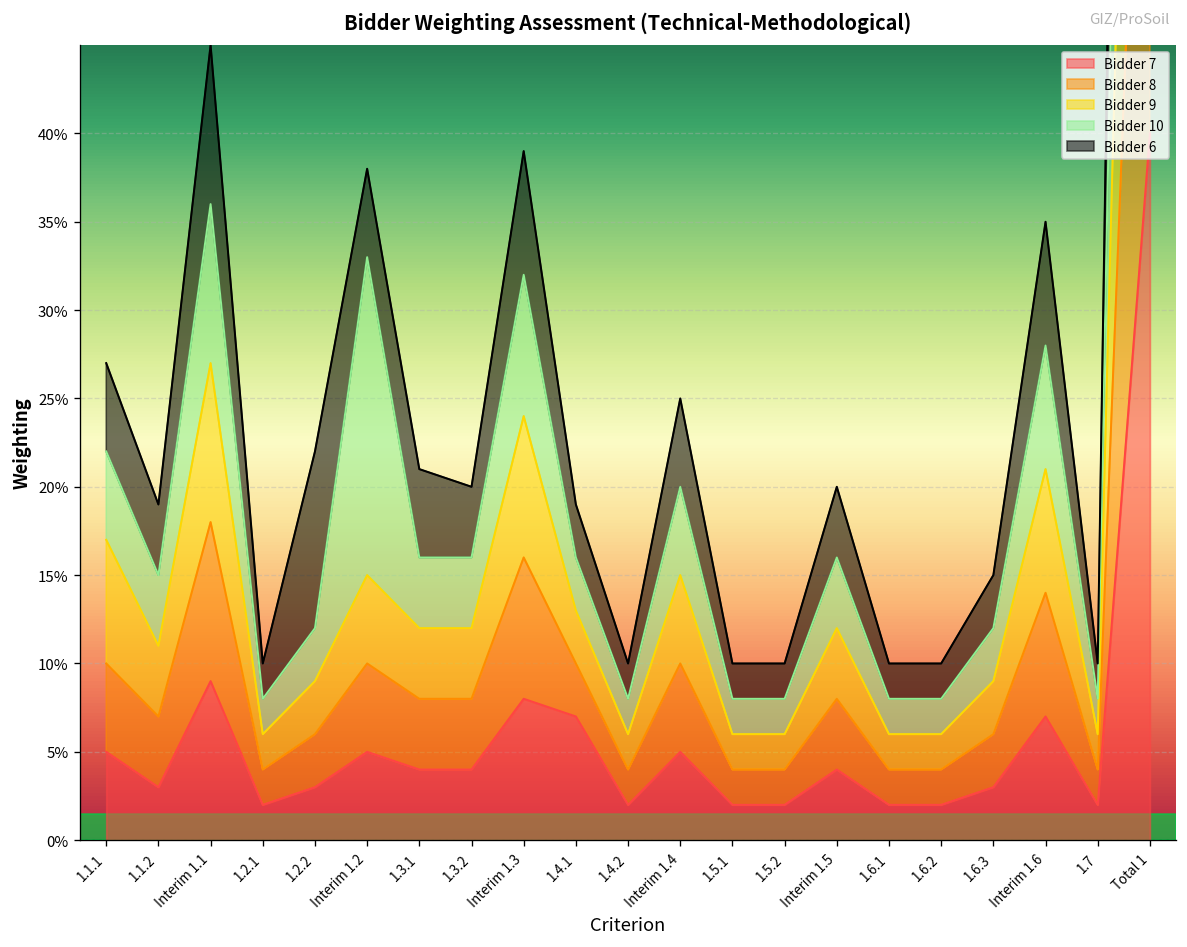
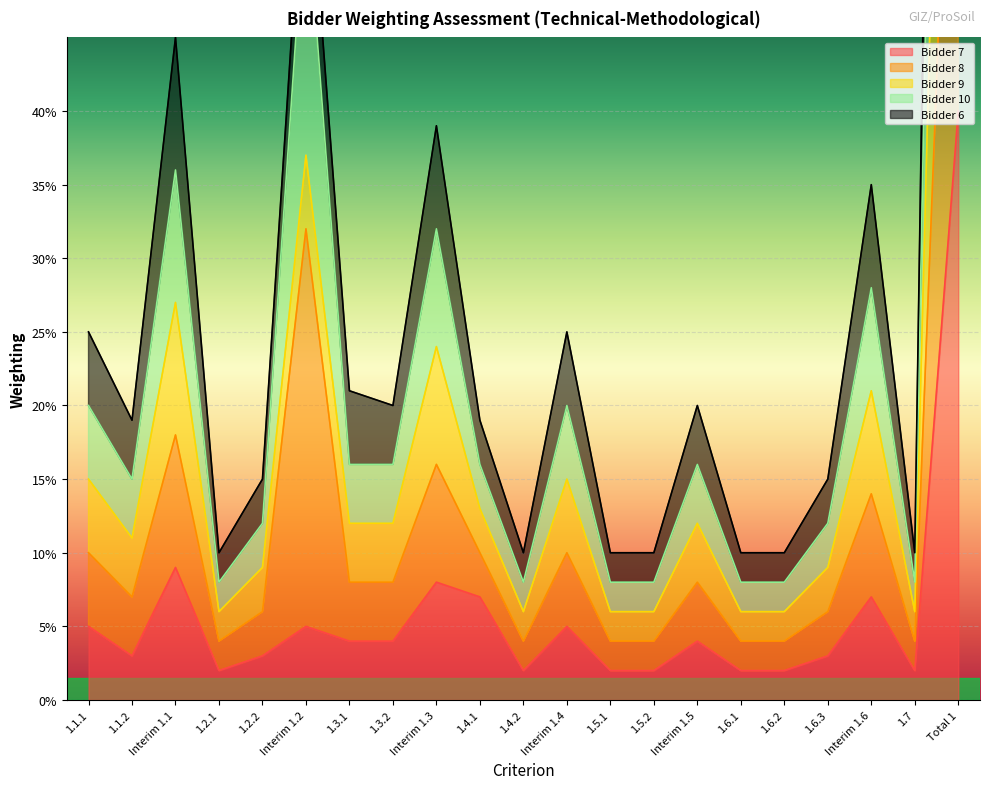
  {
    "Bidder 7": {
      "1.1.1": "5.0%",
      "1.1.2": "3.0%",
      "Interim 1.1": "9.0%",
      "1.2.1": "2.0%",
      "1.2.2": "3.0%",
      "Interim 1.2": "5.0%",
      "1.3.1": "4.0%",
      "1.3.2": "4.0%",
      "Interim 1.3": "8.0%",
      "1.4.1": "7.0%",
      "1.4.2": "2.0%",
      "Interim 1.4": "5.0%",
      "1.5.1": "2.0%",
      "1.5.2": "2.0%",
      "Interim 1.5": "4.0%",
      "1.6.1": "2.0%",
      "1.6.2": "2.0%",
      "1.6.3": "3.0%",
      "Interim 1.6": "7.0%",
      "1.7": "2.0%"
    },
    "Bidder 8": {
      "1.1.1": "5.0%",
      "1.1.2": "4.0%",
      "Interim 1.1": "9.0%",
      "1.2.1": "2.0%",
      "1.2.2": "3.0%",
-     "Interim 1.2": "5.0%",
+     "Interim 1.2": "27.0%",
      "1.3.1": "4.0%",
      "1.3.2": "4.0%",
      "Interim 1.3": "8.0%",
      "1.4.1": "3.0%",
      "1.4.2": "2.0%",
      "Interim 1.4": "5.0%",
      "1.5.1": "2.0%",
      "1.5.2": "2.0%",
      "Interim 1.5": "4.0%",
      "1.6.1": "2.0%",
      "1.6.2": "2.0%",
      "1.6.3": "3.0%",
      "Interim 1.6": "7.0%",
      "1.7": "2.0%"
    },
    "Bidder 9": {
-     "1.1.1": "7.0%",
+     "1.1.1": "5.0%",
      "1.1.2": "4.0%",
      "Interim 1.1": "9.0%",
      "1.2.1": "2.0%",
      "1.2.2": "3.0%",
      "Interim 1.2": "5.0%",
      "1.3.1": "4.0%",
      "1.3.2": "4.0%",
      "Interim 1.3": "8.0%",
      "1.4.1": "3.0%",
      "1.4.2": "2.0%",
      "Interim 1.4": "5.0%",
      "1.5.1": "2.0%",
      "1.5.2": "2.0%",
      "Interim 1.5": "4.0%",
      "1.6.1": "2.0%",
      "1.6.2": "2.0%",
      "1.6.3": "3.0%",
      "Interim 1.6": "7.0%",
      "1.7": "2.0%"
    },
    "Bidder 10": {
      "1.1.1": "5.0%",
      "1.1.2": "4.0%",
      "Interim 1.1": "9.0%",
      "1.2.1": "2.0%",
      "1.2.2": "3.0%",
      "1.3.1": "4.0%",
      "1.3.2": "4.0%",
      "Interim 1.3": "8.0%",
      "1.4.1": "3.0%",
      "1.4.2": "2.0%",
      "Interim 1.4": "5.0%",
      "1.5.1": "2.0%",
      "1.5.2": "2.0%",
      "Interim 1.5": "4.0%",
      "1.6.1": "2.0%",
      "1.6.2": "2.0%",
      "1.6.3": "3.0%",
      "Interim 1.6": "7.0%",
      "1.7": "2.0%"
    },
    "Bidder 6": {
      "1.1.1": "5.0%",
      "1.1.2": "4.0%",
      "Interim 1.1": "9.0%",
      "1.2.1": "2.0%",
-     "1.2.2": "10.0%",
+     "1.2.2": "3.0%",
      "1.3.1": "5.0%",
      "1.3.2": "4.0%",
      "Interim 1.3": "7.0%",
      "1.4.1": "3.0%",
      "1.4.2": "2.0%",
      "Interim 1.4": "5.0%",
      "1.5.1": "2.0%",
      "1.5.2": "2.0%",
      "Interim 1.5": "4.0%",
      "1.6.1": "2.0%",
      "1.6.2": "2.0%",
      "1.6.3": "3.0%",
      "Interim 1.6": "7.0%",
      "1.7": "2.0%"
    }
  }
